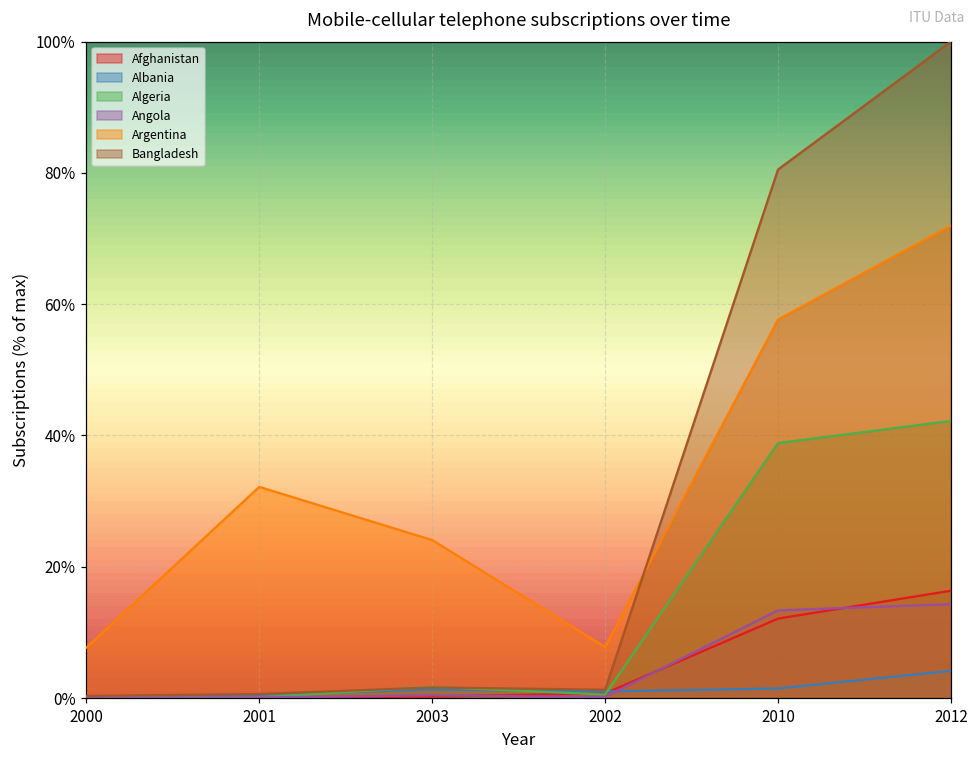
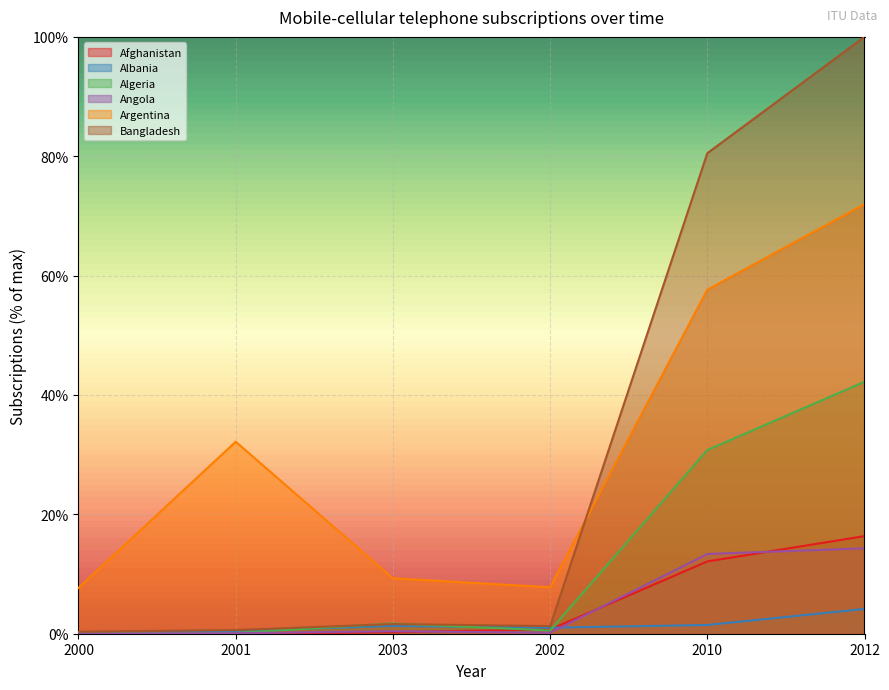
  {
    "Albania": {
      "2010": "1%",
      "2012": "4%"
    },
    "Algeria": {
-     "2010": "39%",
+     "2010": "31%",
      "2012": "42%"
    },
    "Angola": {
      "2010": "13%",
      "2012": "14%"
    },
    "Argentina": {
      "2000": "8%",
      "2001": "32%",
-     "2003": "24%",
+     "2003": "9%",
      "2002": "8%",
      "2010": "58%",
      "2012": "72%"
    }
  }
